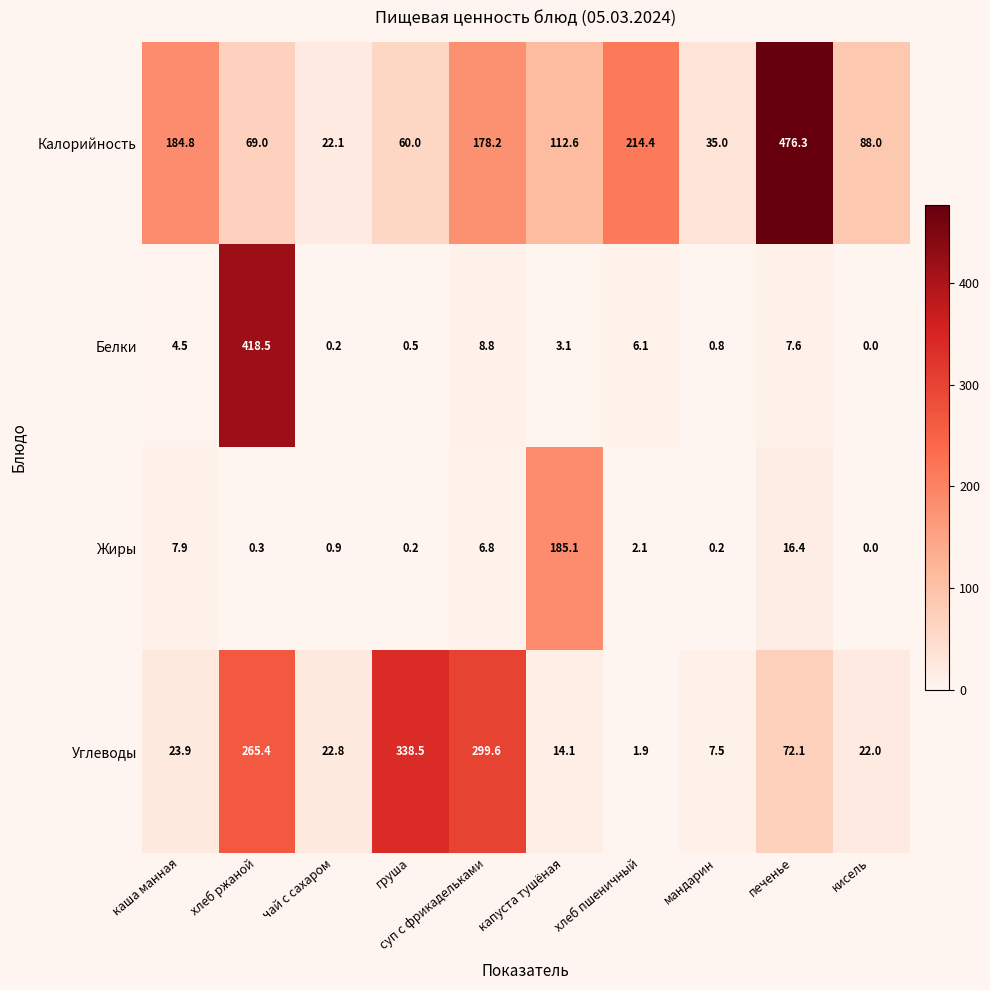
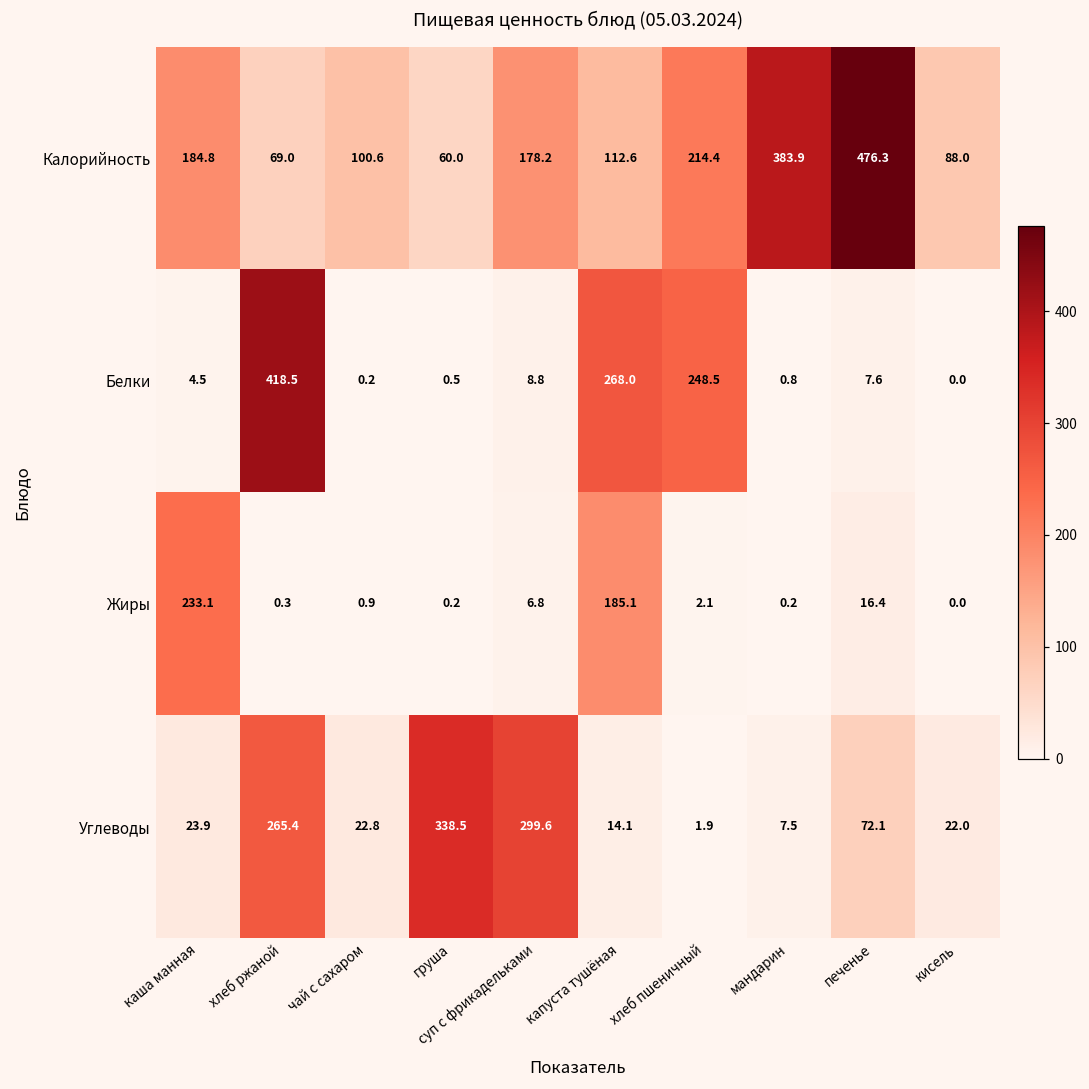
  {
    "Калорийность": {
      "каша манная": 184.8,
      "хлеб ржаной": 69.0,
-     "чай с сахаром": 22.1,
+     "чай с сахаром": 100.6,
      "груша": 60.0,
      "суп с фрикадельками": 178.2,
      "капуста тушёная": 112.6,
      "хлеб пшеничный": 214.4,
-     "мандарин": 35.0,
+     "мандарин": 383.9,
      "печенье": 476.3,
      "кисель": 88.0
    },
    "Белки": {
      "каша манная": 4.5,
      "хлеб ржаной": 418.5,
      "чай с сахаром": 0.2,
      "груша": 0.5,
      "суп с фрикадельками": 8.8,
-     "капуста тушёная": 3.1,
-     "хлеб пшеничный": 6.1,
+     "капуста тушёная": 268.0,
+     "хлеб пшеничный": 248.5,
      "мандарин": 0.8,
      "печенье": 7.6,
      "кисель": 0.0
    },
    "Жиры": {
-     "каша манная": 7.9,
+     "каша манная": 233.1,
      "хлеб ржаной": 0.3,
      "чай с сахаром": 0.9,
      "груша": 0.2,
      "суп с фрикадельками": 6.8,
      "капуста тушёная": 185.1,
      "хлеб пшеничный": 2.1,
      "мандарин": 0.2,
      "печенье": 16.4,
      "кисель": 0.0
    },
    "Углеводы": {
      "каша манная": 23.9,
      "хлеб ржаной": 265.4,
      "чай с сахаром": 22.8,
      "груша": 338.5,
      "суп с фрикадельками": 299.6,
      "капуста тушёная": 14.1,
      "хлеб пшеничный": 1.9,
      "мандарин": 7.5,
      "печенье": 72.1,
      "кисель": 22.0
    }
  }
